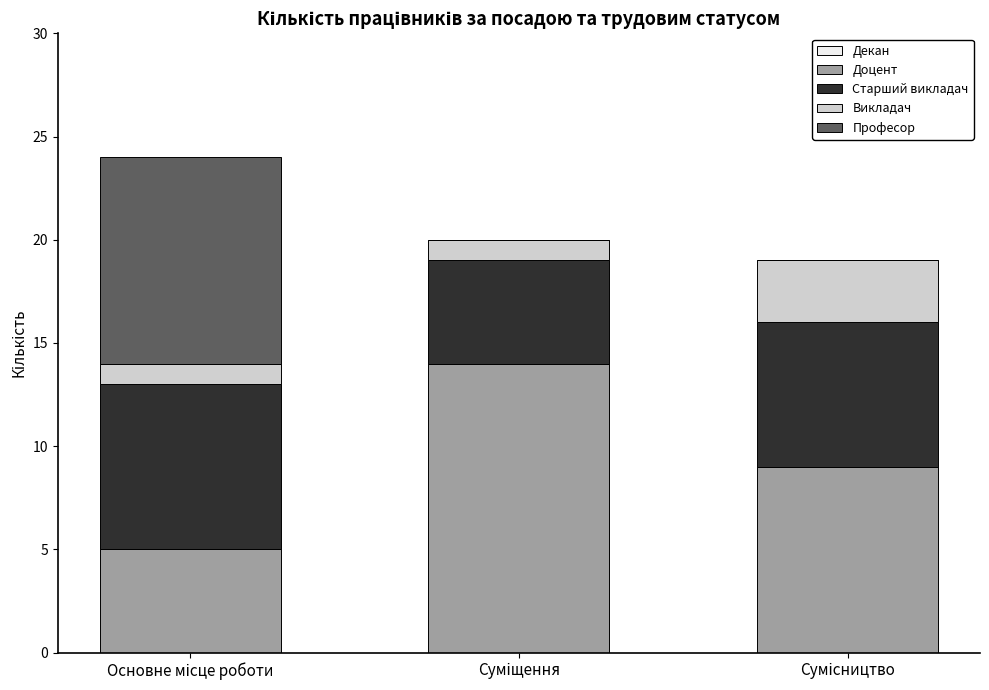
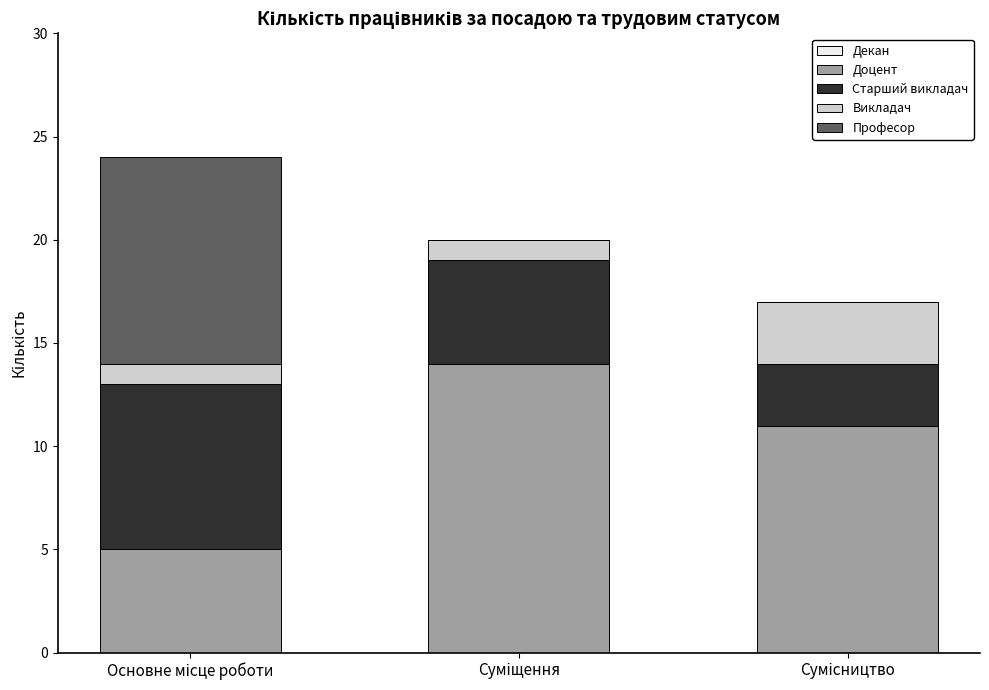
  {
    "Доцент": {
      "Основне місце роботи": 5,
      "Суміщення": 14,
-     "Сумісництво": 9
+     "Сумісництво": 11
    },
    "Старший викладач": {
      "Основне місце роботи": 8,
      "Суміщення": 5,
-     "Сумісництво": 7
+     "Сумісництво": 3
    },
    "Професор": {
      "Основне місце роботи": 10,
      "Суміщення": 0,
      "Сумісництво": 0
    }
  }
